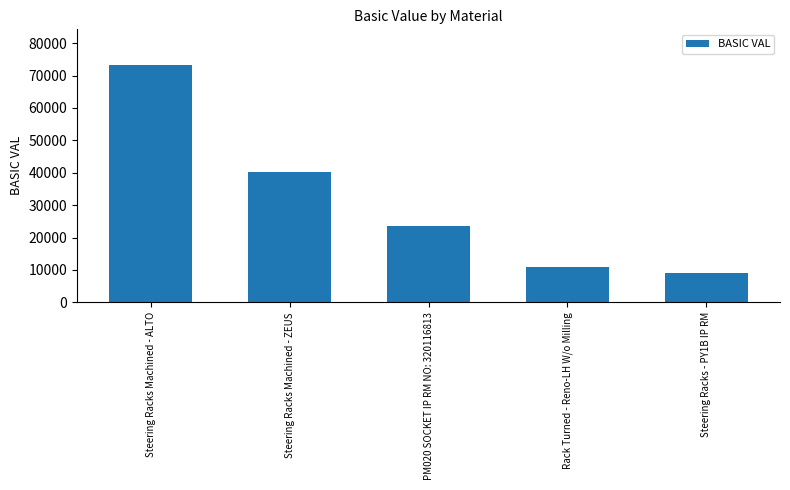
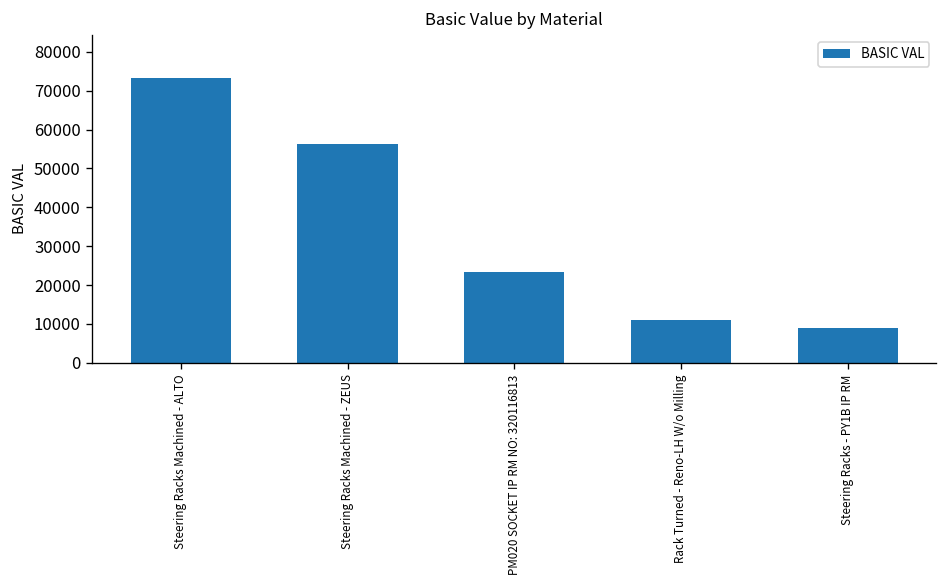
  {
    "Steering Racks Machined - ALTO": 73000,
-   "Steering Racks Machined - ZEUS": 40000,
+   "Steering Racks Machined - ZEUS": 56000,
    "PM020 SOCKET IP RM NO: 320116813": 23000,
    "Rack Turned - Reno-LH W/o Milling": 11000,
    "Steering Racks - PY1B IP RM": 9000
  }
